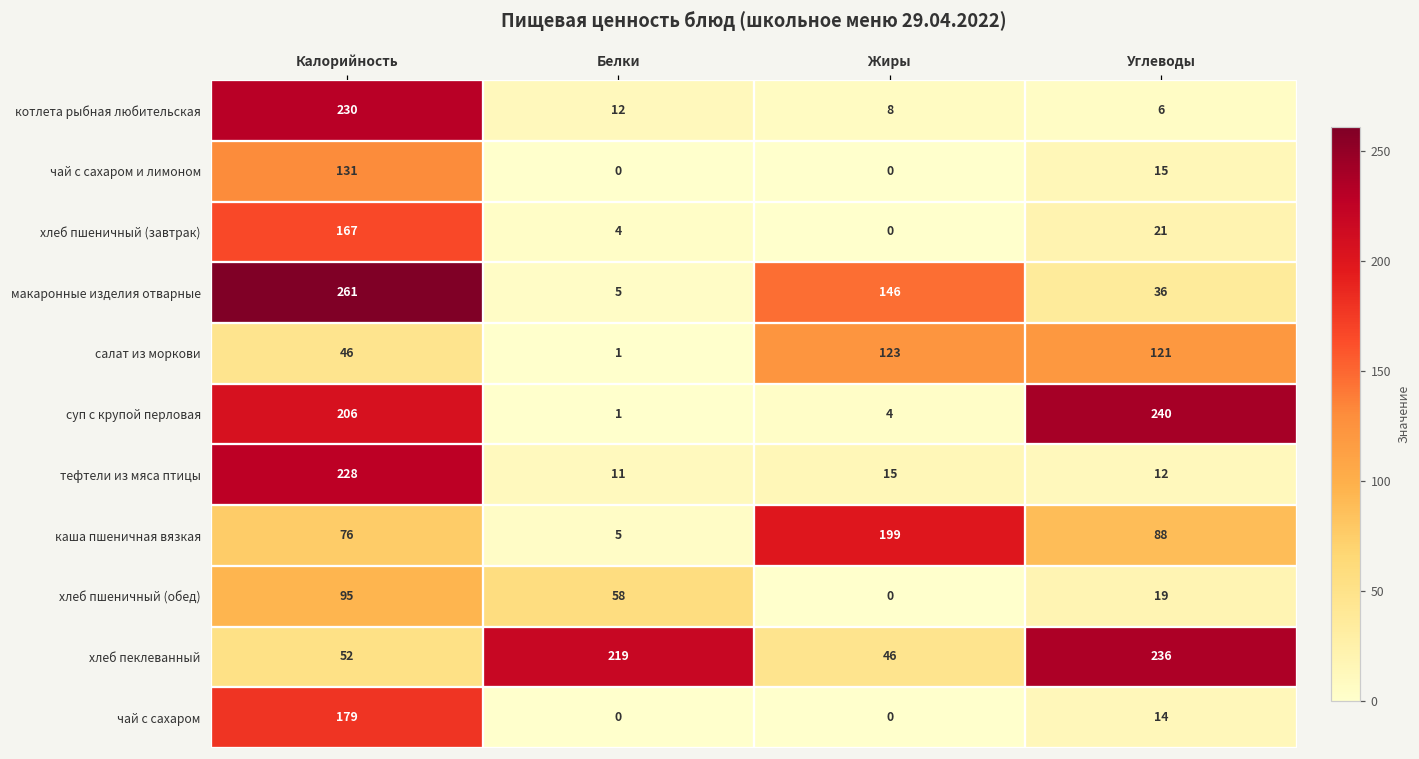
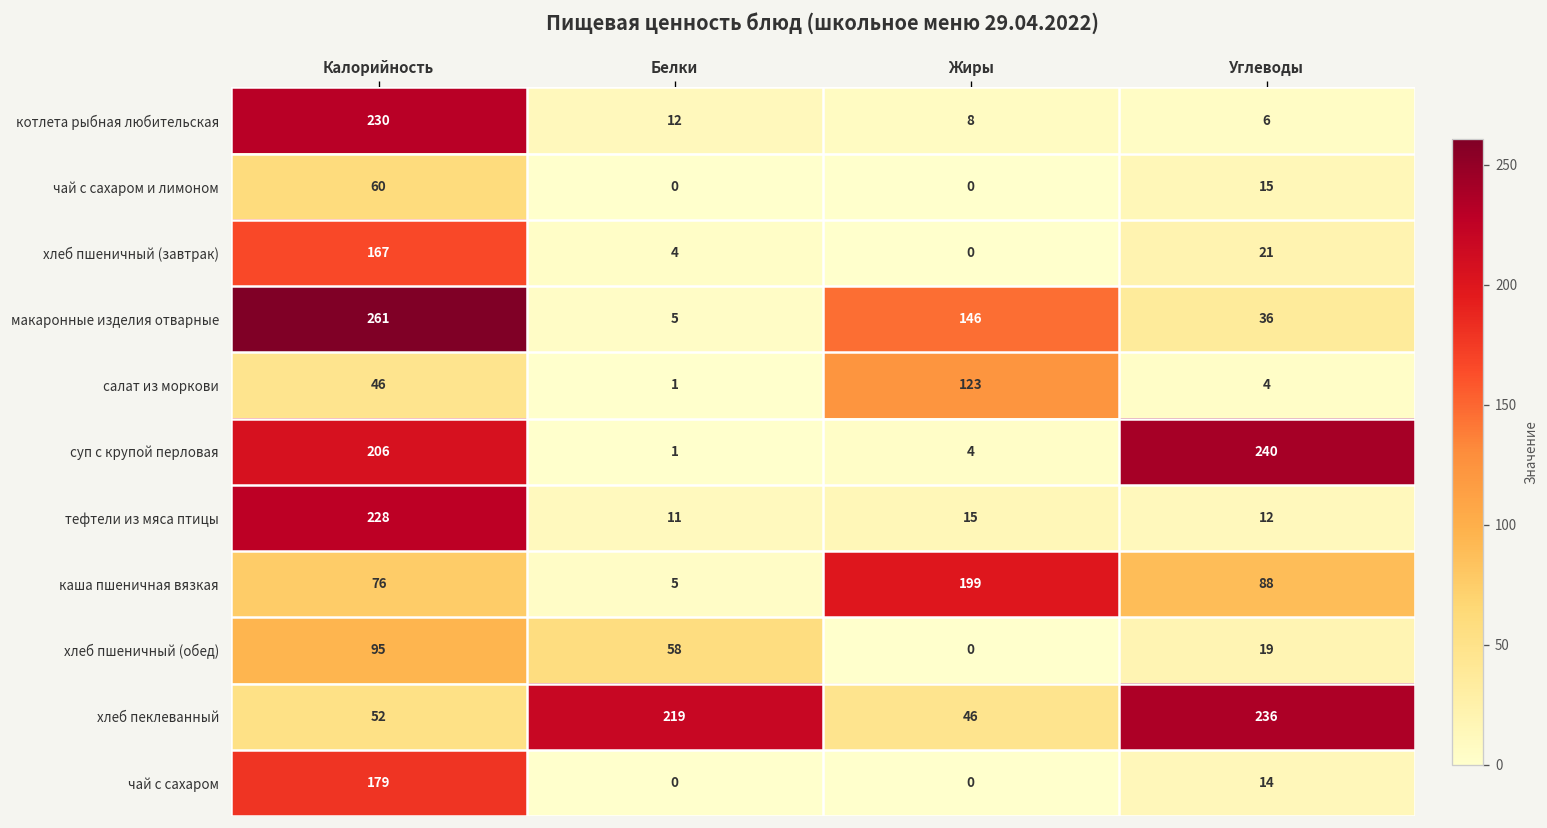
  {
    "котлета рыбная любительская": {
      "Калорийность": 230,
      "Белки": 12,
      "Жиры": 8,
      "Углеводы": 6
    },
    "чай с сахаром и лимоном": {
-     "Калорийность": 131,
+     "Калорийность": 60,
      "Белки": 0,
      "Жиры": 0,
      "Углеводы": 15
    },
    "хлеб пшеничный (завтрак)": {
      "Калорийность": 167,
      "Белки": 4,
      "Жиры": 0,
      "Углеводы": 21
    },
    "макаронные изделия отварные": {
      "Калорийность": 261,
      "Белки": 5,
      "Жиры": 146,
      "Углеводы": 36
    },
    "салат из моркови": {
      "Калорийность": 46,
      "Белки": 1,
      "Жиры": 123,
-     "Углеводы": 121
+     "Углеводы": 4
    },
    "суп с крупой перловая": {
      "Калорийность": 206,
      "Белки": 1,
      "Жиры": 4,
      "Углеводы": 240
    },
    "тефтели из мяса птицы": {
      "Калорийность": 228,
      "Белки": 11,
      "Жиры": 15,
      "Углеводы": 12
    },
    "каша пшеничная вязкая": {
      "Калорийность": 76,
      "Белки": 5,
      "Жиры": 199,
      "Углеводы": 88
    },
    "хлеб пшеничный (обед)": {
      "Калорийность": 95,
      "Белки": 58,
      "Жиры": 0,
      "Углеводы": 19
    },
    "хлеб пеклеванный": {
      "Калорийность": 52,
      "Белки": 219,
      "Жиры": 46,
      "Углеводы": 236
    },
    "чай с сахаром": {
      "Калорийность": 179,
      "Белки": 0,
      "Жиры": 0,
      "Углеводы": 14
    }
  }
